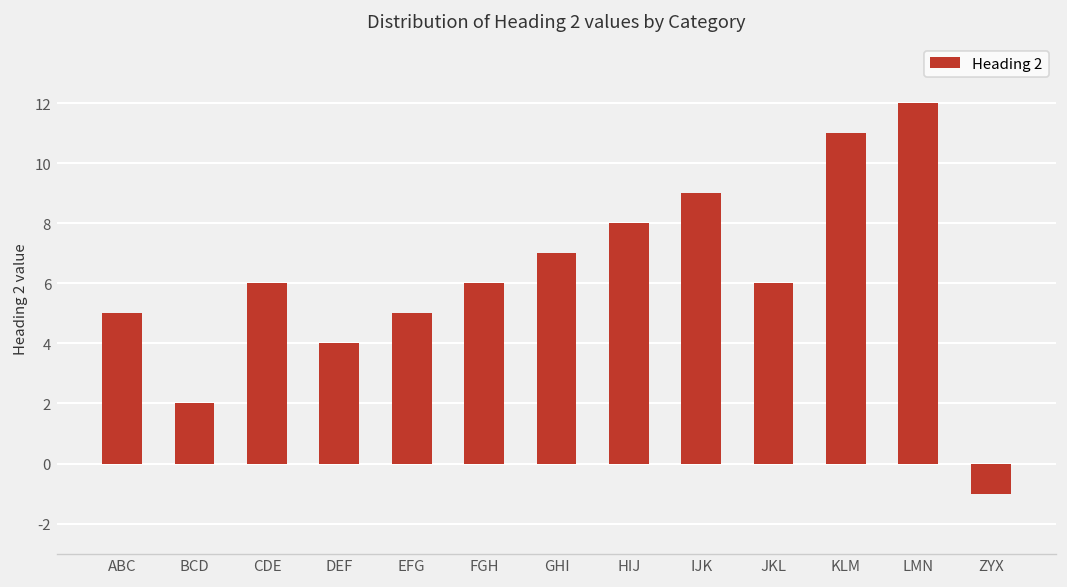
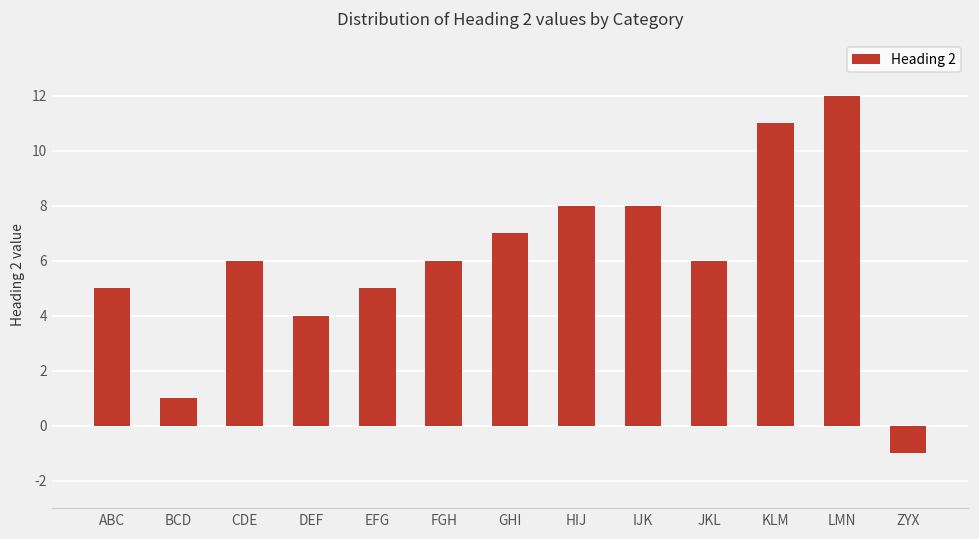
  {
    "ABC": 5,
-   "BCD": 2,
+   "BCD": 1,
    "CDE": 6,
    "DEF": 4,
    "EFG": 5,
    "FGH": 6,
    "GHI": 7,
    "HIJ": 8,
-   "IJK": 9,
+   "IJK": 8,
    "JKL": 6,
    "KLM": 11,
    "LMN": 12,
    "ZYX": -1
  }
